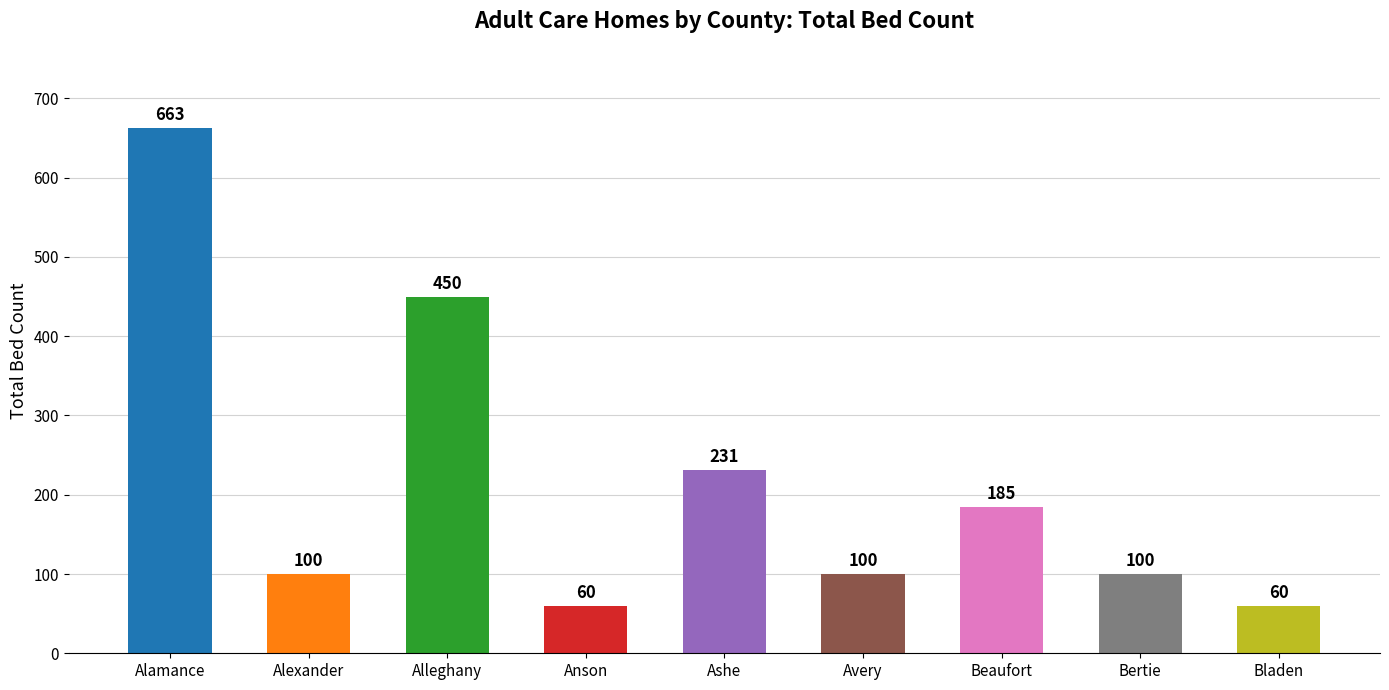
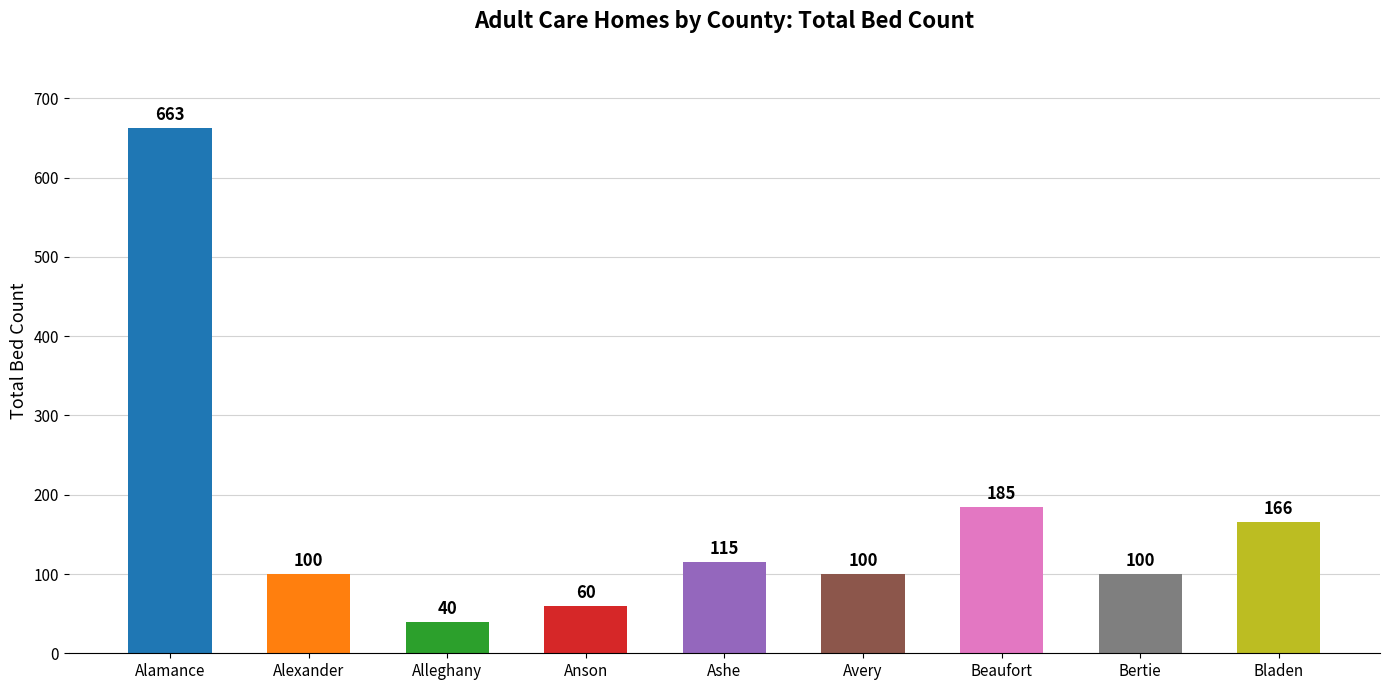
  {
    "Alamance": 663,
    "Alexander": 100,
-   "Alleghany": 450,
+   "Alleghany": 40,
    "Anson": 60,
-   "Ashe": 231,
+   "Ashe": 115,
    "Avery": 100,
    "Beaufort": 185,
    "Bertie": 100,
-   "Bladen": 60
+   "Bladen": 166
  }
